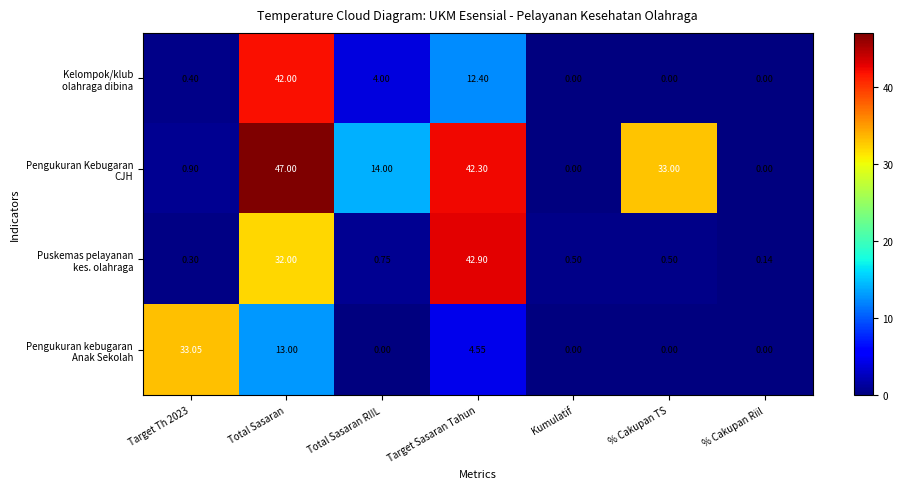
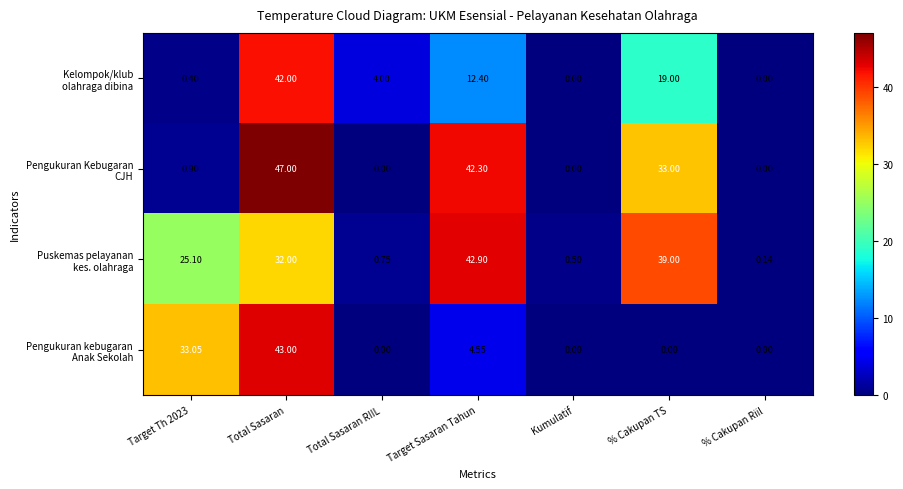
  {
    "Kelompok/klub olahraga dibina": {
      "Target Th 2023": 0.40,
      "Total Sasaran": 42.00,
      "Total Sasaran RIIL": 4.00,
      "Target Sasaran Tahun": 12.40,
      "Kumulatif": 0.00,
-     "% Cakupan TS": 0.00,
+     "% Cakupan TS": 19.00,
      "% Cakupan Riil": 0.00
    },
    "Pengukuran Kebugaran CJH": {
      "Target Th 2023": 0.90,
      "Total Sasaran": 47.00,
-     "Total Sasaran RIIL": 14.00,
+     "Total Sasaran RIIL": 0.00,
      "Target Sasaran Tahun": 42.30,
      "Kumulatif": 0.00,
      "% Cakupan TS": 33.00,
      "% Cakupan Riil": 0.00
    },
    "Puskemas pelayanan kes. olahraga": {
-     "Target Th 2023": 0.30,
+     "Target Th 2023": 25.10,
      "Total Sasaran": 32.00,
      "Total Sasaran RIIL": 0.75,
      "Target Sasaran Tahun": 42.90,
      "Kumulatif": 0.50,
-     "% Cakupan TS": 0.50,
+     "% Cakupan TS": 39.00,
      "% Cakupan Riil": 0.14
    },
    "Pengukuran kebugaran Anak Sekolah": {
      "Target Th 2023": 33.05,
-     "Total Sasaran": 13.00,
+     "Total Sasaran": 43.00,
      "Total Sasaran RIIL": 0.00,
      "Target Sasaran Tahun": 4.55,
      "Kumulatif": 0.00,
      "% Cakupan TS": 0.00,
      "% Cakupan Riil": 0.00
    }
  }
